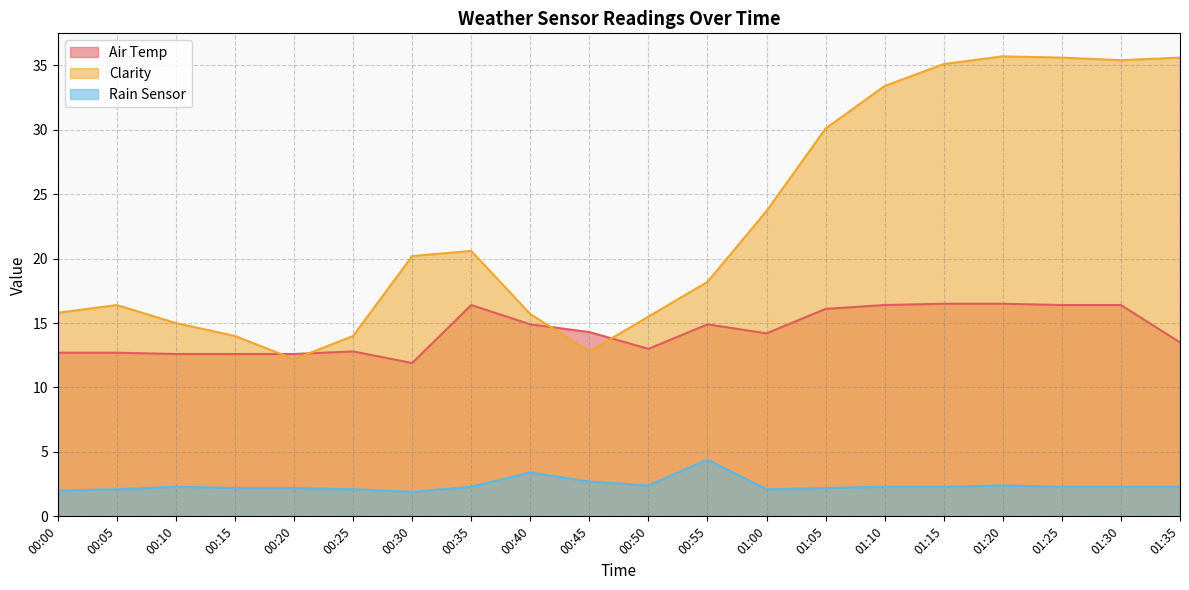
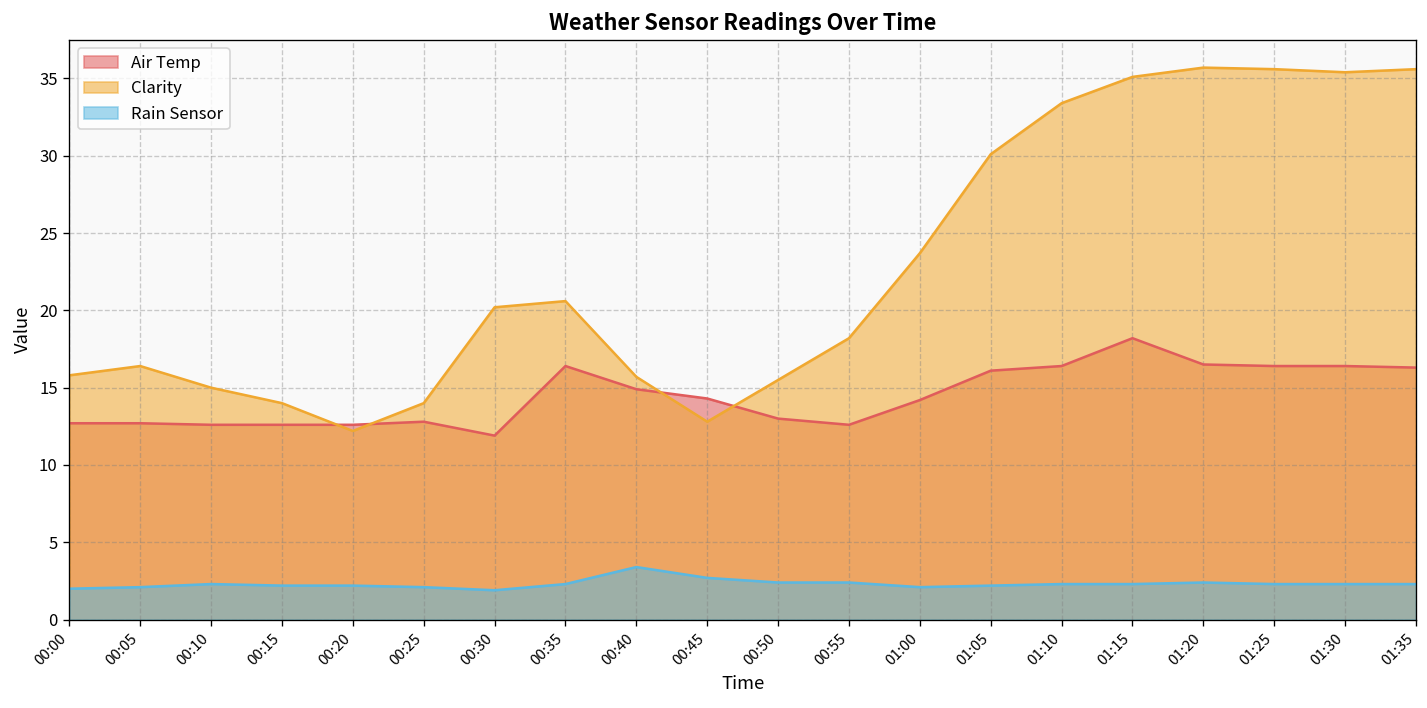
  {
    "Air Temp": {
      "00:00": 12.7,
      "00:05": 12.7,
      "00:10": 12.6,
      "00:15": 12.6,
      "00:20": 12.6,
      "00:25": 12.8,
      "00:30": 11.9,
      "00:35": 16.4,
      "00:40": 14.9,
      "00:45": 14.3,
      "00:50": 13.0,
-     "00:55": 14.9,
+     "00:55": 12.6,
      "01:00": 14.2,
      "01:05": 16.1,
      "01:10": 16.4,
-     "01:15": 16.5,
+     "01:15": 18.2,
      "01:20": 16.5,
      "01:25": 16.4,
      "01:30": 16.4,
-     "01:35": 13.5
+     "01:35": 16.3
    },
    "Clarity": {
      "00:00": 15.8,
      "00:05": 16.4,
      "00:10": 15.0,
      "00:15": 14.0,
      "00:20": 12.2,
      "00:25": 14.0,
      "00:30": 20.2,
      "00:35": 20.6,
      "00:40": 15.7,
      "00:45": 12.8,
      "00:50": 15.5,
      "00:55": 18.2,
      "01:00": 23.7,
      "01:05": 30.1,
      "01:10": 33.4,
      "01:15": 35.1,
      "01:20": 35.7,
      "01:25": 35.6,
      "01:30": 35.4,
      "01:35": 35.6
    },
    "Rain Sensor": {
      "00:00": 2.0,
      "00:05": 2.1,
      "00:10": 2.3,
      "00:15": 2.2,
      "00:20": 2.2,
      "00:25": 2.1,
      "00:30": 1.9,
      "00:35": 2.3,
      "00:40": 3.4,
      "00:45": 2.7,
      "00:50": 2.4,
-     "00:55": 4.4,
+     "00:55": 2.4,
      "01:00": 2.1,
      "01:05": 2.2,
      "01:10": 2.3,
      "01:15": 2.3,
      "01:20": 2.4,
      "01:25": 2.3,
      "01:30": 2.3,
      "01:35": 2.3
    }
  }
